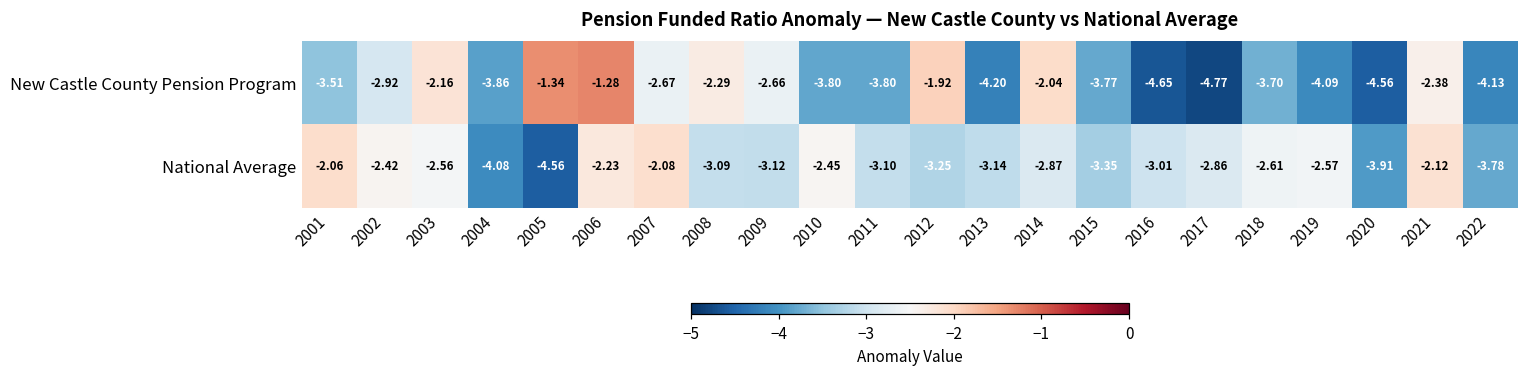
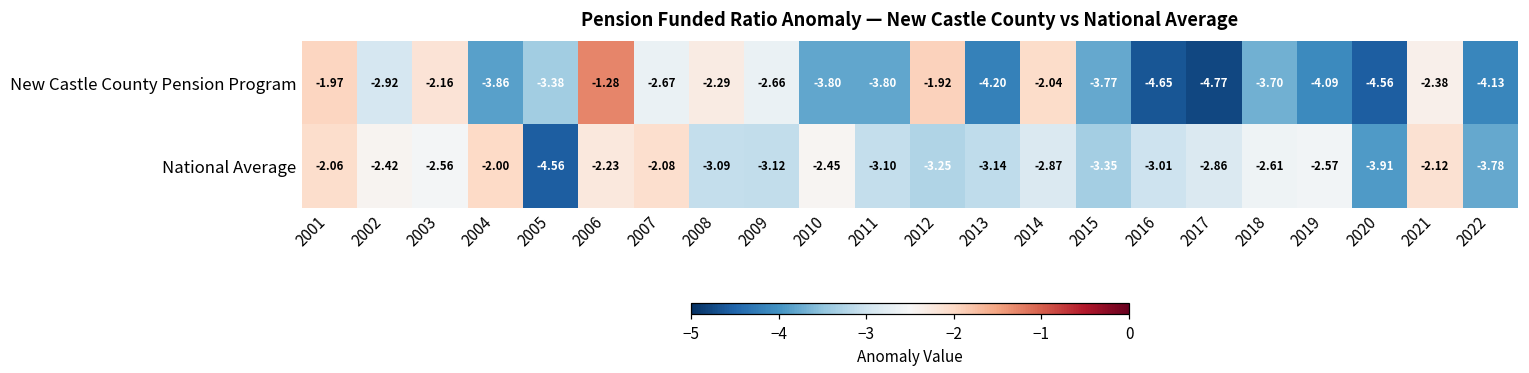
  {
    "New Castle County Pension Program": {
-     "2001": -3.51,
+     "2001": -1.97,
      "2002": -2.92,
      "2003": -2.16,
      "2004": -3.86,
-     "2005": -1.34,
+     "2005": -3.38,
      "2006": -1.28,
      "2007": -2.67,
      "2008": -2.29,
      "2009": -2.66,
      "2010": -3.80,
      "2011": -3.80,
      "2012": -1.92,
      "2013": -4.20,
      "2014": -2.04,
      "2015": -3.77,
      "2016": -4.65,
      "2017": -4.77,
      "2018": -3.70,
      "2019": -4.09,
      "2020": -4.56,
      "2021": -2.38,
      "2022": -4.13
    },
    "National Average": {
      "2001": -2.06,
      "2002": -2.42,
      "2003": -2.56,
-     "2004": -4.08,
+     "2004": -2.00,
      "2005": -4.56,
      "2006": -2.23,
      "2007": -2.08,
      "2008": -3.09,
      "2009": -3.12,
      "2010": -2.45,
      "2011": -3.10,
      "2012": -3.25,
      "2013": -3.14,
      "2014": -2.87,
      "2015": -3.35,
      "2016": -3.01,
      "2017": -2.86,
      "2018": -2.61,
      "2019": -2.57,
      "2020": -3.91,
      "2021": -2.12,
      "2022": -3.78
    }
  }
